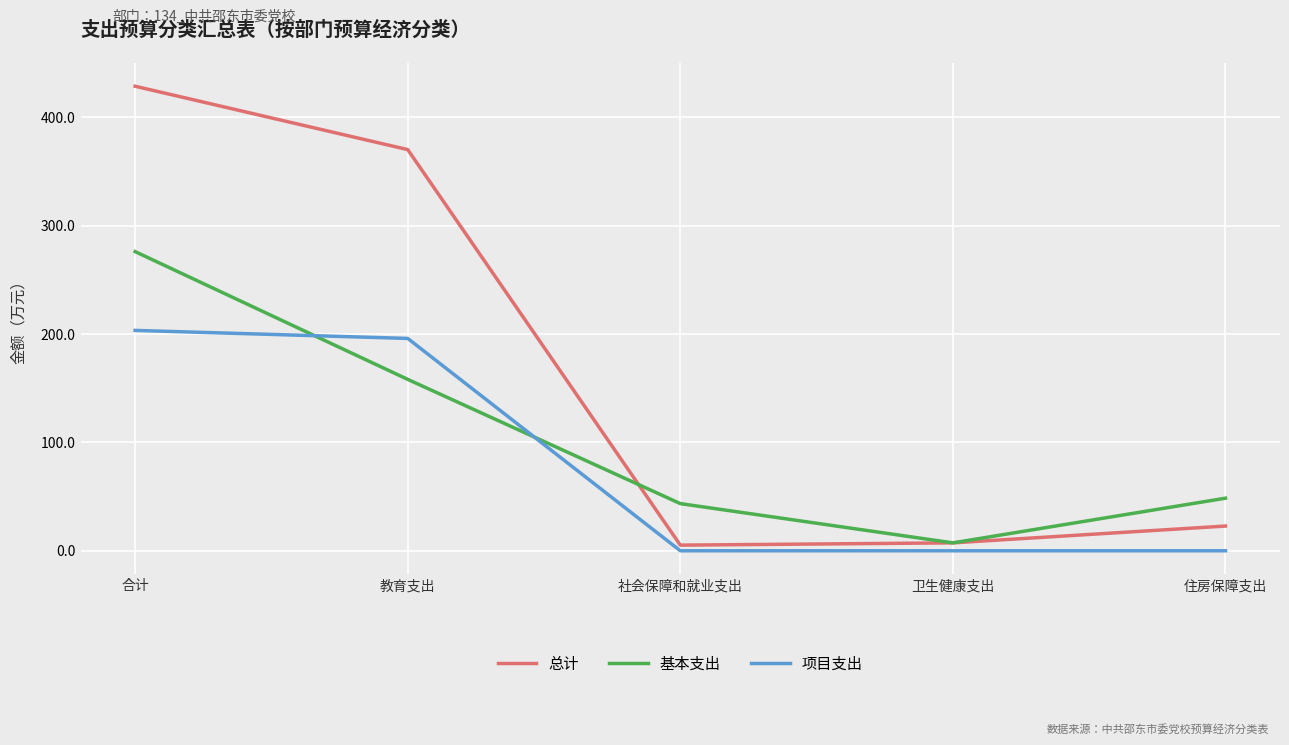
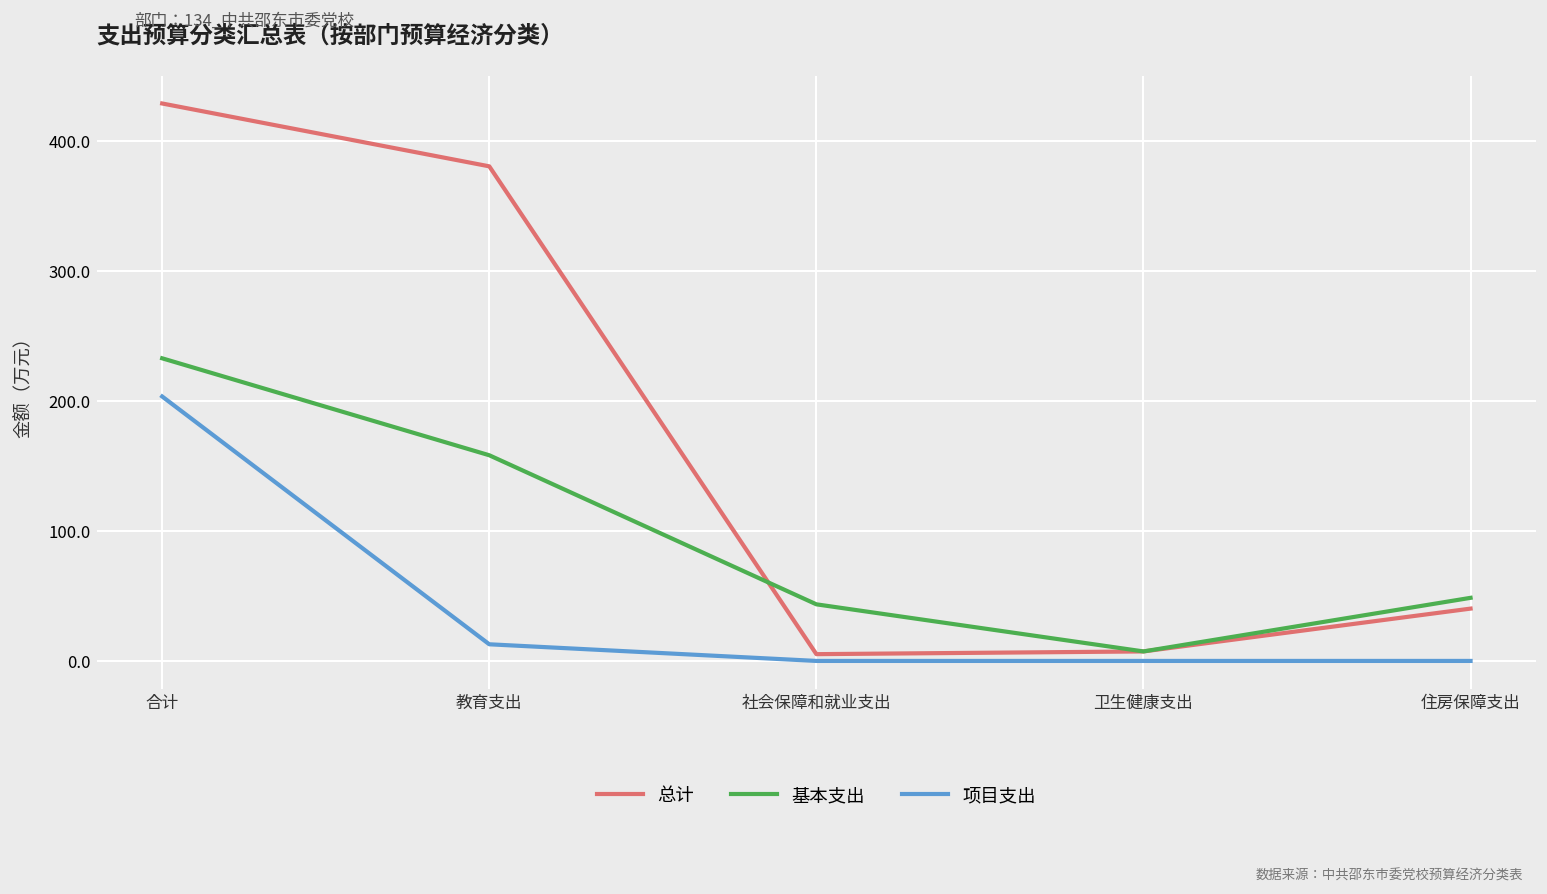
  {
    "总计": {
      "合计": 429,
-     "教育支出": 370,
+     "教育支出": 380,
      "社会保障和就业支出": 5,
-     "住房保障支出": 23
+     "住房保障支出": 40
    },
    "基本支出": {
-     "合计": 276,
+     "合计": 233,
      "教育支出": 158,
      "社会保障和就业支出": 44,
      "住房保障支出": 49
    },
    "项目支出": {
      "合计": 203,
-     "教育支出": 196,
+     "教育支出": 13,
      "社会保障和就业支出": 0,
      "卫生健康支出": 0,
      "住房保障支出": 0
    }
  }
